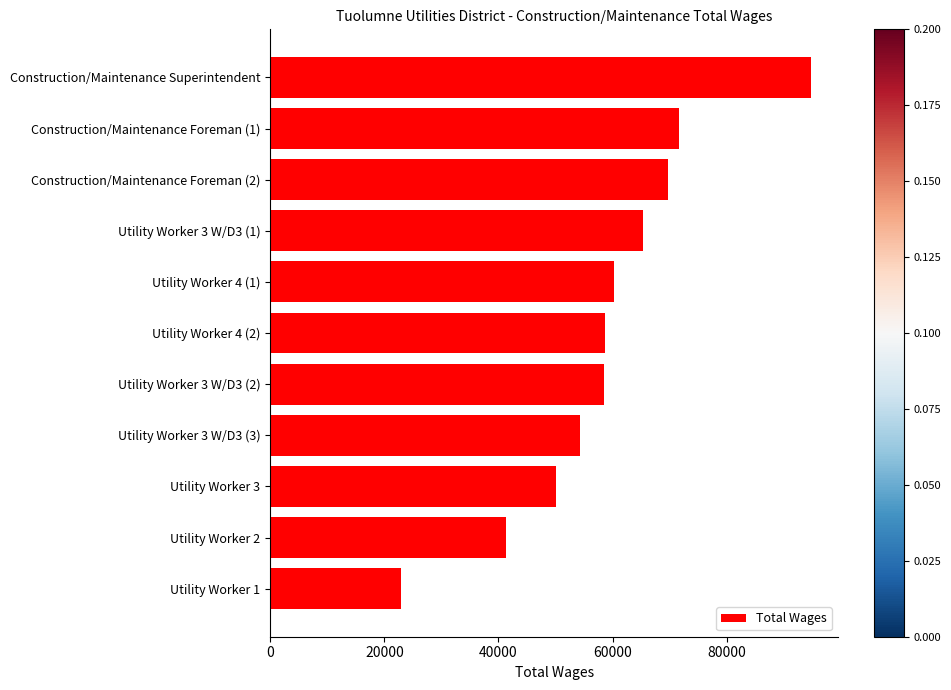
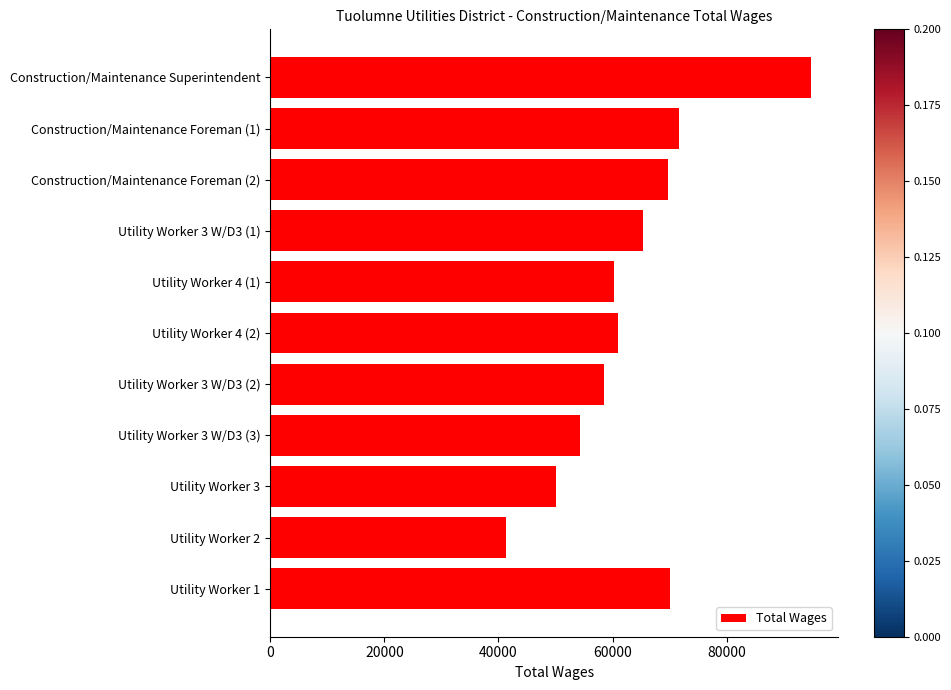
  {
    "Construction/Maintenance Superintendent": 95000,
    "Construction/Maintenance Foreman (1)": 72000,
    "Construction/Maintenance Foreman (2)": 70000,
    "Utility Worker 3 W/D3 (1)": 65000,
    "Utility Worker 4 (1)": 60000,
-   "Utility Worker 4 (2)": 59000,
+   "Utility Worker 4 (2)": 61000,
    "Utility Worker 3 W/D3 (2)": 59000,
    "Utility Worker 3 W/D3 (3)": 54000,
    "Utility Worker 3": 50000,
    "Utility Worker 2": 41000,
-   "Utility Worker 1": 23000
+   "Utility Worker 1": 70000
  }
